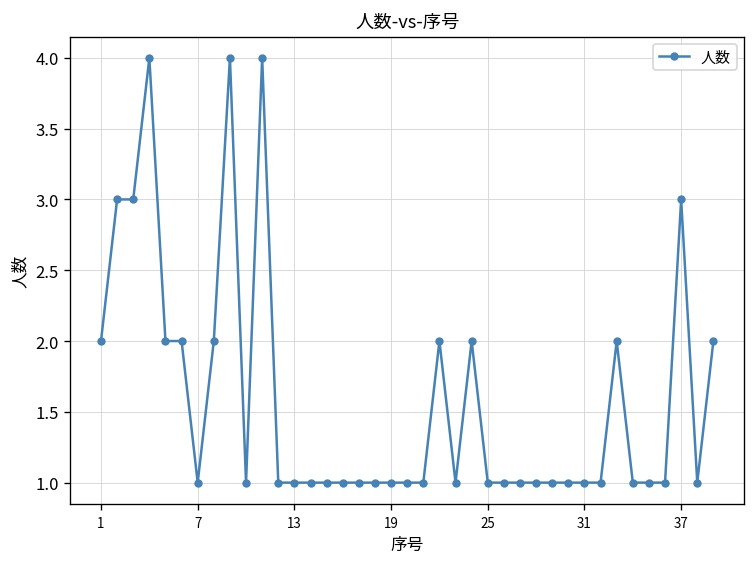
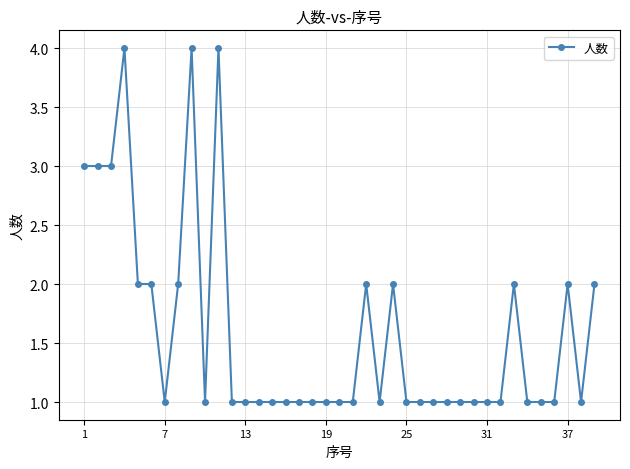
  {
-   "1": 2,
+   "1": 3,
    "7": 1,
    "13": 1,
    "19": 1,
    "25": 1,
    "31": 1,
-   "37": 3
+   "37": 2
  }
